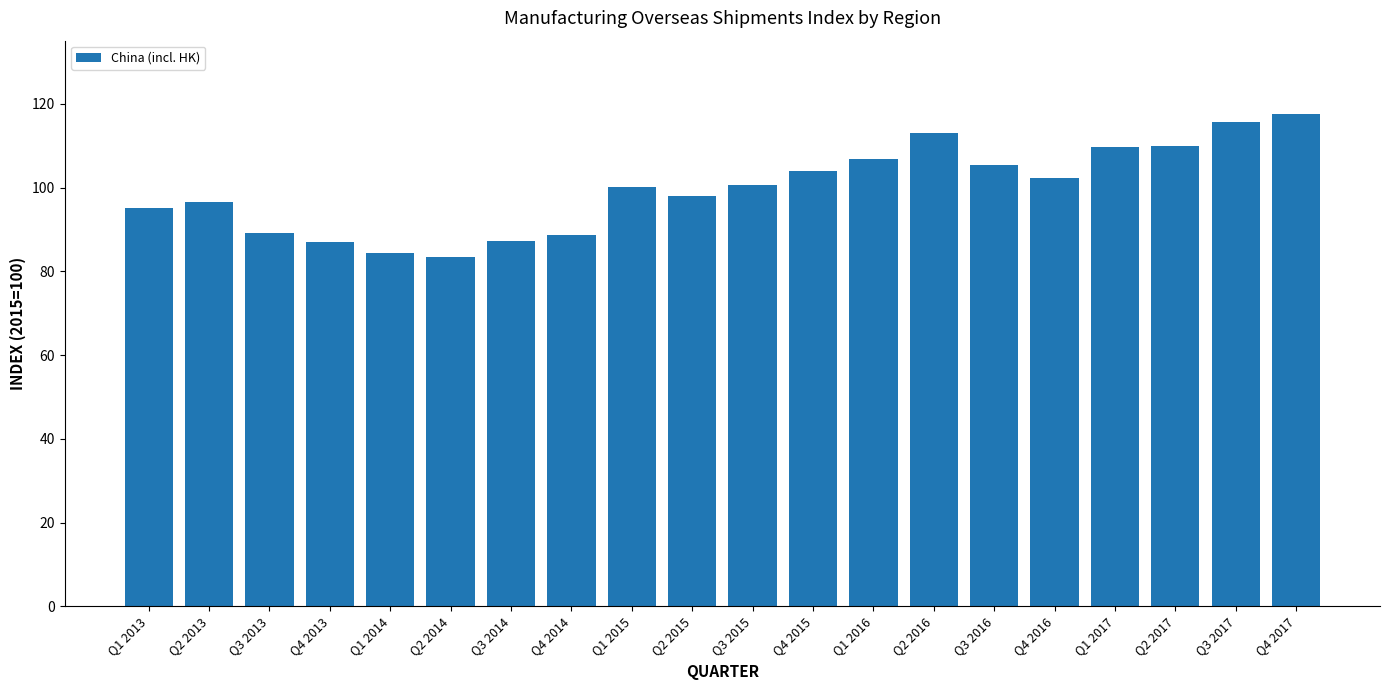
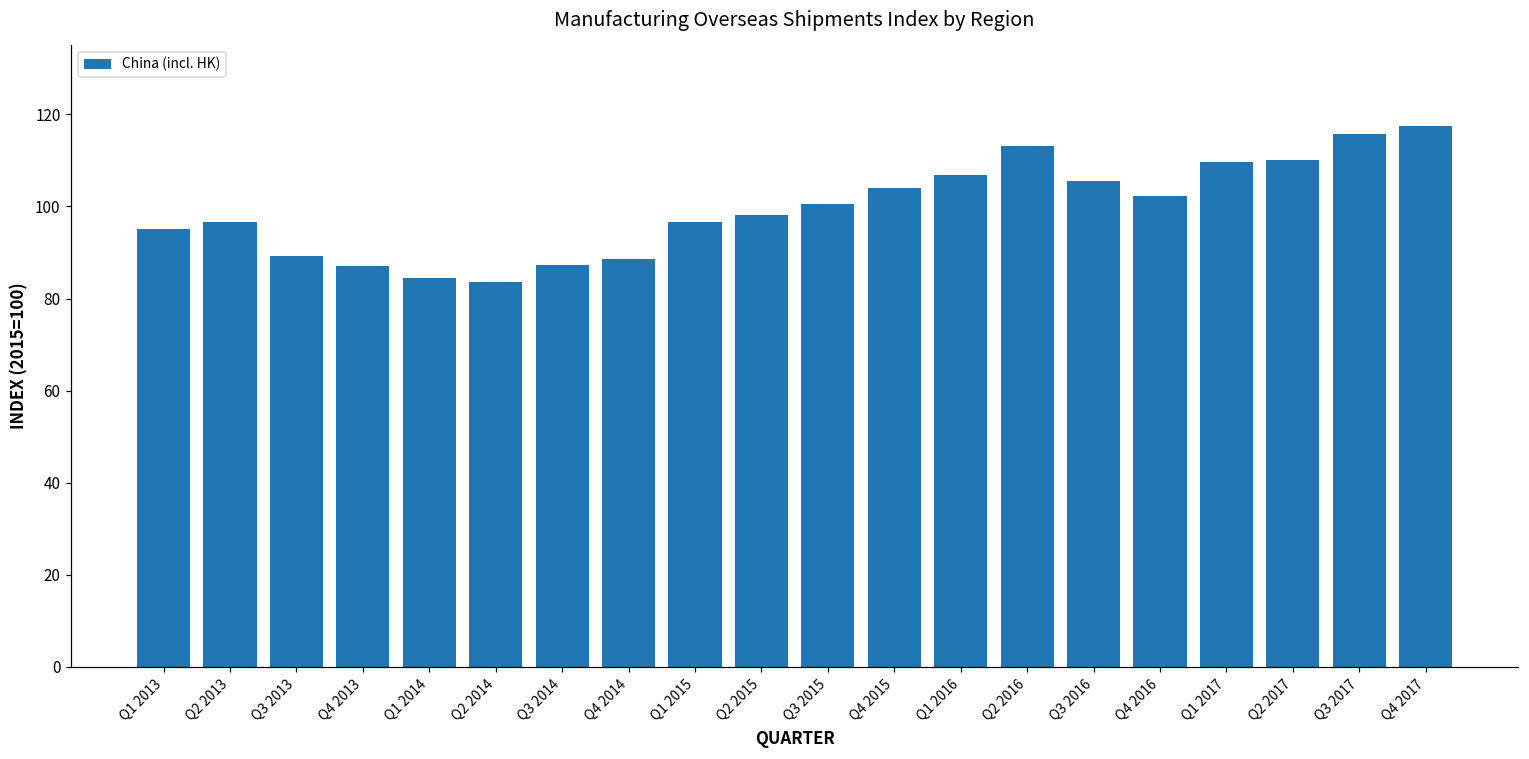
  {
    "Q1 2013": 95,
    "Q2 2013": 97,
    "Q3 2013": 89,
    "Q4 2013": 87,
    "Q1 2014": 85,
    "Q2 2014": 84,
    "Q3 2014": 87,
    "Q4 2014": 89,
-   "Q1 2015": 100,
+   "Q1 2015": 97,
    "Q2 2015": 98,
    "Q3 2015": 101,
    "Q4 2015": 104,
    "Q1 2016": 107,
    "Q2 2016": 113,
    "Q3 2016": 106,
    "Q4 2016": 102,
    "Q1 2017": 110,
    "Q2 2017": 110,
    "Q3 2017": 116,
    "Q4 2017": 118
  }
